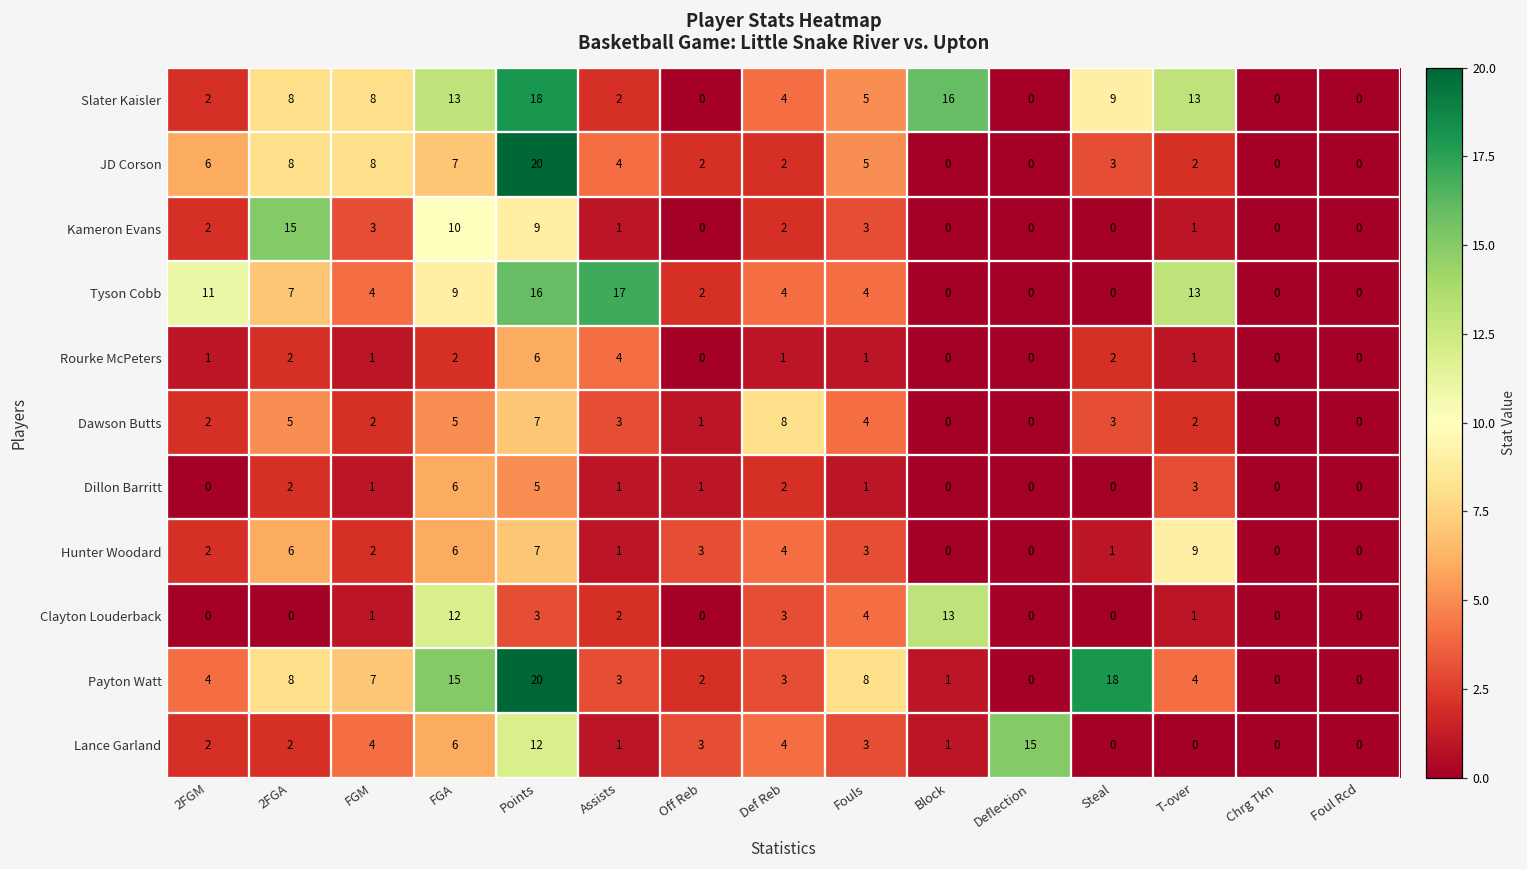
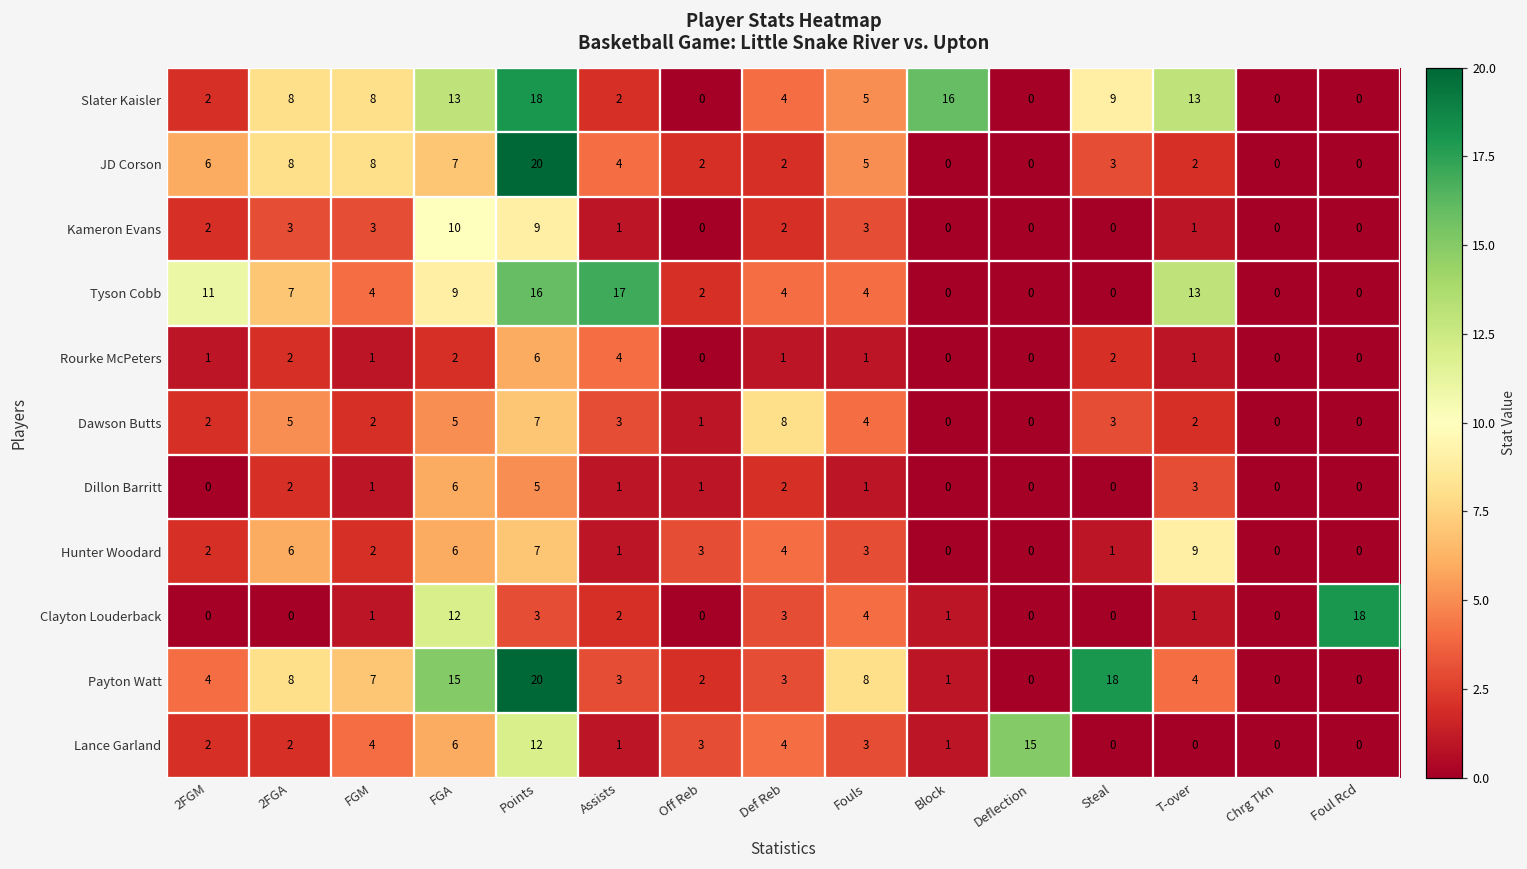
  {
    "Slater Kaisler": {
      "2FGM": 2,
      "2FGA": 8,
      "FGM": 8,
      "FGA": 13,
      "Points": 18,
      "Assists": 2,
      "Off Reb": 0,
      "Def Reb": 4,
      "Fouls": 5,
      "Block": 16,
      "Deflection": 0,
      "Steal": 9,
      "T-over": 13,
      "Chrg Tkn": 0,
      "Foul Rcd": 0
    },
    "JD Corson": {
      "2FGM": 6,
      "2FGA": 8,
      "FGM": 8,
      "FGA": 7,
      "Points": 20,
      "Assists": 4,
      "Off Reb": 2,
      "Def Reb": 2,
      "Fouls": 5,
      "Block": 0,
      "Deflection": 0,
      "Steal": 3,
      "T-over": 2,
      "Chrg Tkn": 0,
      "Foul Rcd": 0
    },
    "Kameron Evans": {
      "2FGM": 2,
-     "2FGA": 15,
+     "2FGA": 3,
      "FGM": 3,
      "FGA": 10,
      "Points": 9,
      "Assists": 1,
      "Off Reb": 0,
      "Def Reb": 2,
      "Fouls": 3,
      "Block": 0,
      "Deflection": 0,
      "Steal": 0,
      "T-over": 1,
      "Chrg Tkn": 0,
      "Foul Rcd": 0
    },
    "Tyson Cobb": {
      "2FGM": 11,
      "2FGA": 7,
      "FGM": 4,
      "FGA": 9,
      "Points": 16,
      "Assists": 17,
      "Off Reb": 2,
      "Def Reb": 4,
      "Fouls": 4,
      "Block": 0,
      "Deflection": 0,
      "Steal": 0,
      "T-over": 13,
      "Chrg Tkn": 0,
      "Foul Rcd": 0
    },
    "Rourke McPeters": {
      "2FGM": 1,
      "2FGA": 2,
      "FGM": 1,
      "FGA": 2,
      "Points": 6,
      "Assists": 4,
      "Off Reb": 0,
      "Def Reb": 1,
      "Fouls": 1,
      "Block": 0,
      "Deflection": 0,
      "Steal": 2,
      "T-over": 1,
      "Chrg Tkn": 0,
      "Foul Rcd": 0
    },
    "Dawson Butts": {
      "2FGM": 2,
      "2FGA": 5,
      "FGM": 2,
      "FGA": 5,
      "Points": 7,
      "Assists": 3,
      "Off Reb": 1,
      "Def Reb": 8,
      "Fouls": 4,
      "Block": 0,
      "Deflection": 0,
      "Steal": 3,
      "T-over": 2,
      "Chrg Tkn": 0,
      "Foul Rcd": 0
    },
    "Dillon Barritt": {
      "2FGM": 0,
      "2FGA": 2,
      "FGM": 1,
      "FGA": 6,
      "Points": 5,
      "Assists": 1,
      "Off Reb": 1,
      "Def Reb": 2,
      "Fouls": 1,
      "Block": 0,
      "Deflection": 0,
      "Steal": 0,
      "T-over": 3,
      "Chrg Tkn": 0,
      "Foul Rcd": 0
    },
    "Hunter Woodard": {
      "2FGM": 2,
      "2FGA": 6,
      "FGM": 2,
      "FGA": 6,
      "Points": 7,
      "Assists": 1,
      "Off Reb": 3,
      "Def Reb": 4,
      "Fouls": 3,
      "Block": 0,
      "Deflection": 0,
      "Steal": 1,
      "T-over": 9,
      "Chrg Tkn": 0,
      "Foul Rcd": 0
    },
    "Clayton Louderback": {
      "2FGM": 0,
      "2FGA": 0,
      "FGM": 1,
      "FGA": 12,
      "Points": 3,
      "Assists": 2,
      "Off Reb": 0,
      "Def Reb": 3,
      "Fouls": 4,
-     "Block": 13,
+     "Block": 1,
      "Deflection": 0,
      "Steal": 0,
      "T-over": 1,
      "Chrg Tkn": 0,
-     "Foul Rcd": 0
+     "Foul Rcd": 18
    },
    "Payton Watt": {
      "2FGM": 4,
      "2FGA": 8,
      "FGM": 7,
      "FGA": 15,
      "Points": 20,
      "Assists": 3,
      "Off Reb": 2,
      "Def Reb": 3,
      "Fouls": 8,
      "Block": 1,
      "Deflection": 0,
      "Steal": 18,
      "T-over": 4,
      "Chrg Tkn": 0,
      "Foul Rcd": 0
    },
    "Lance Garland": {
      "2FGM": 2,
      "2FGA": 2,
      "FGM": 4,
      "FGA": 6,
      "Points": 12,
      "Assists": 1,
      "Off Reb": 3,
      "Def Reb": 4,
      "Fouls": 3,
      "Block": 1,
      "Deflection": 15,
      "Steal": 0,
      "T-over": 0,
      "Chrg Tkn": 0,
      "Foul Rcd": 0
    }
  }
